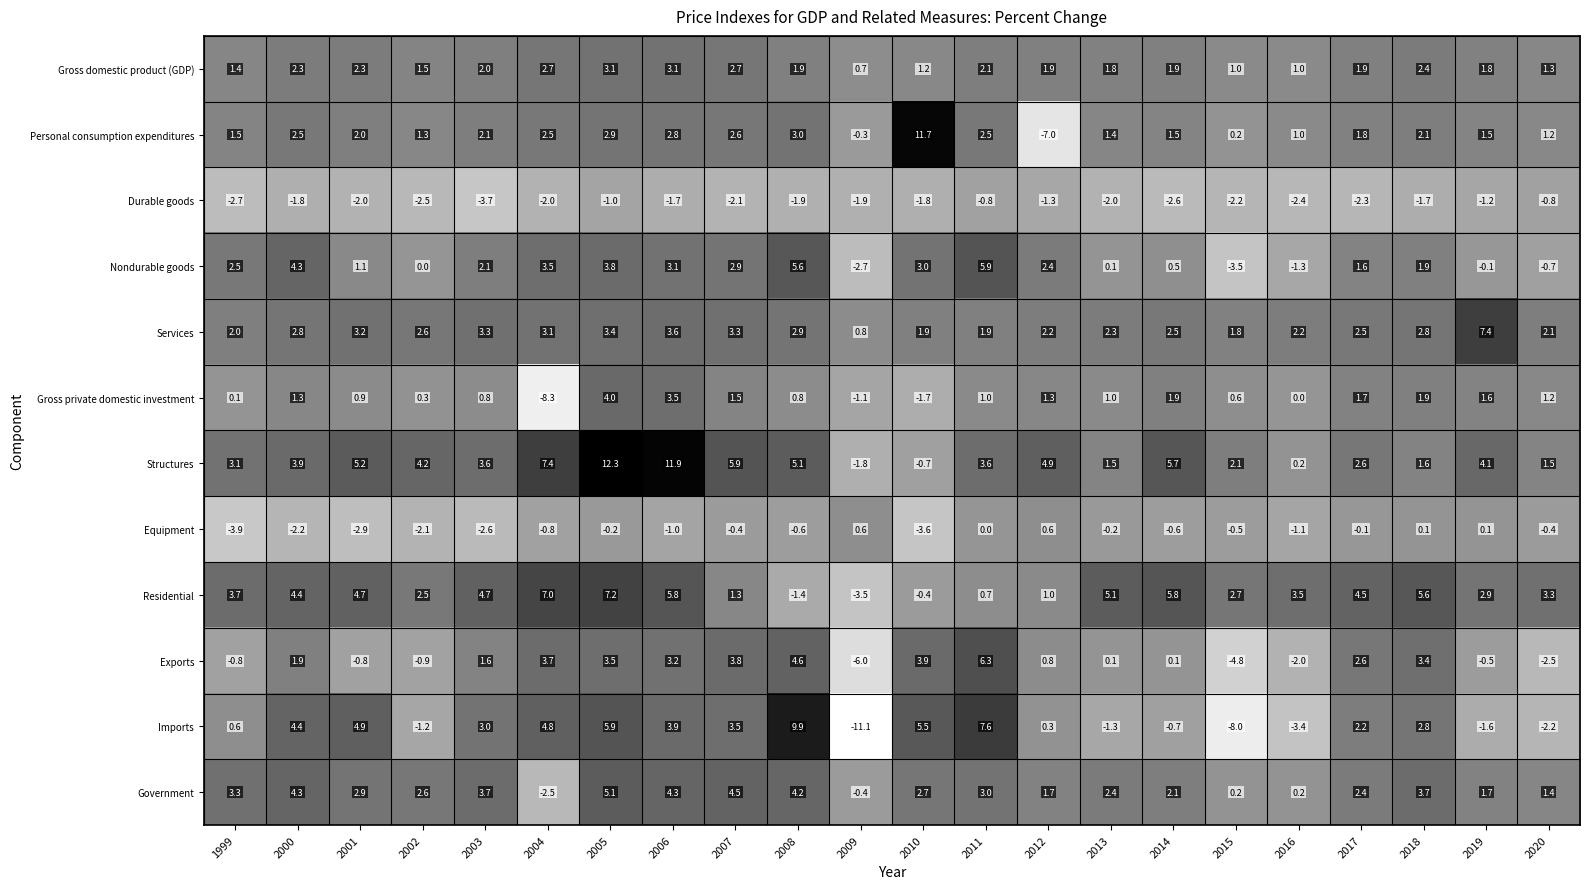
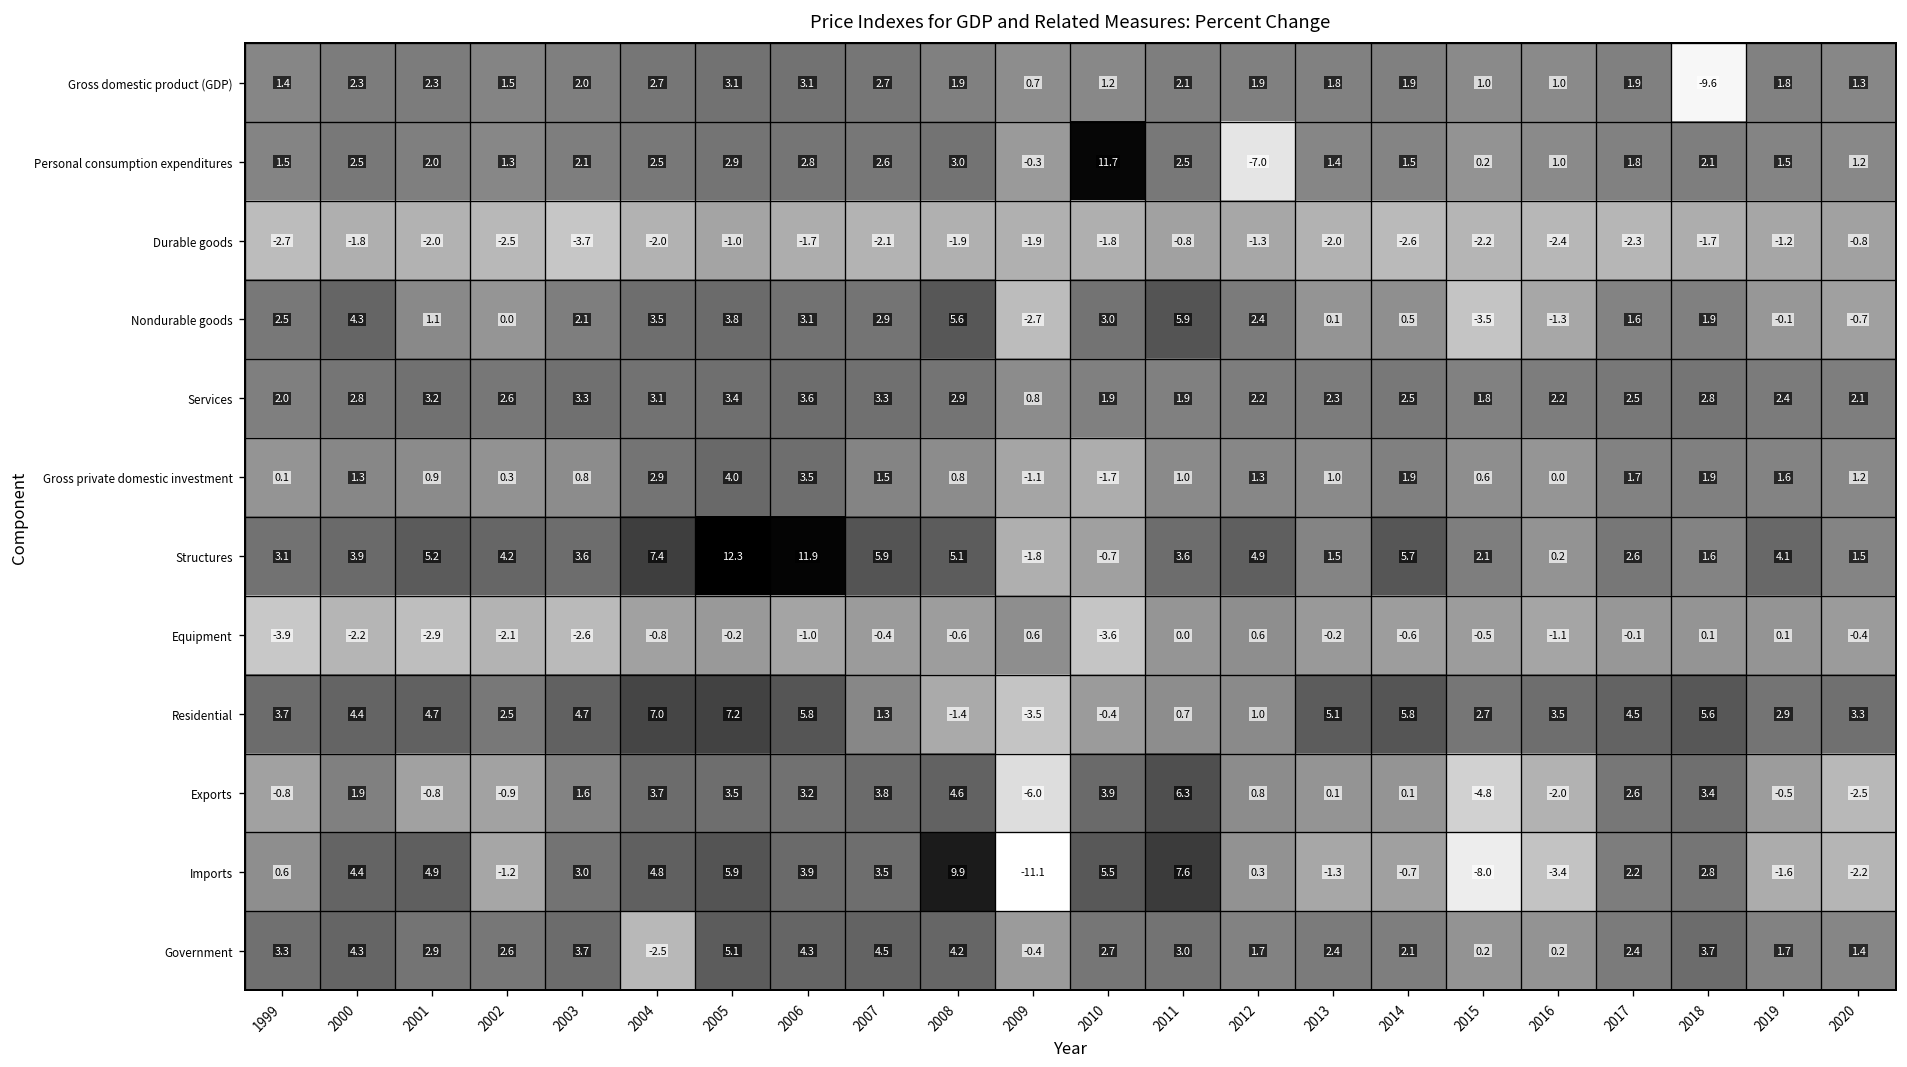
  {
    "Gross domestic product (GDP)": {
-     "2018": 2.4
+     "2018": -9.6
    },
    "Services": {
-     "2019": 7.4
+     "2019": 2.4
    },
    "Gross private domestic investment": {
-     "2004": -8.3
+     "2004": 2.9
    }
  }
